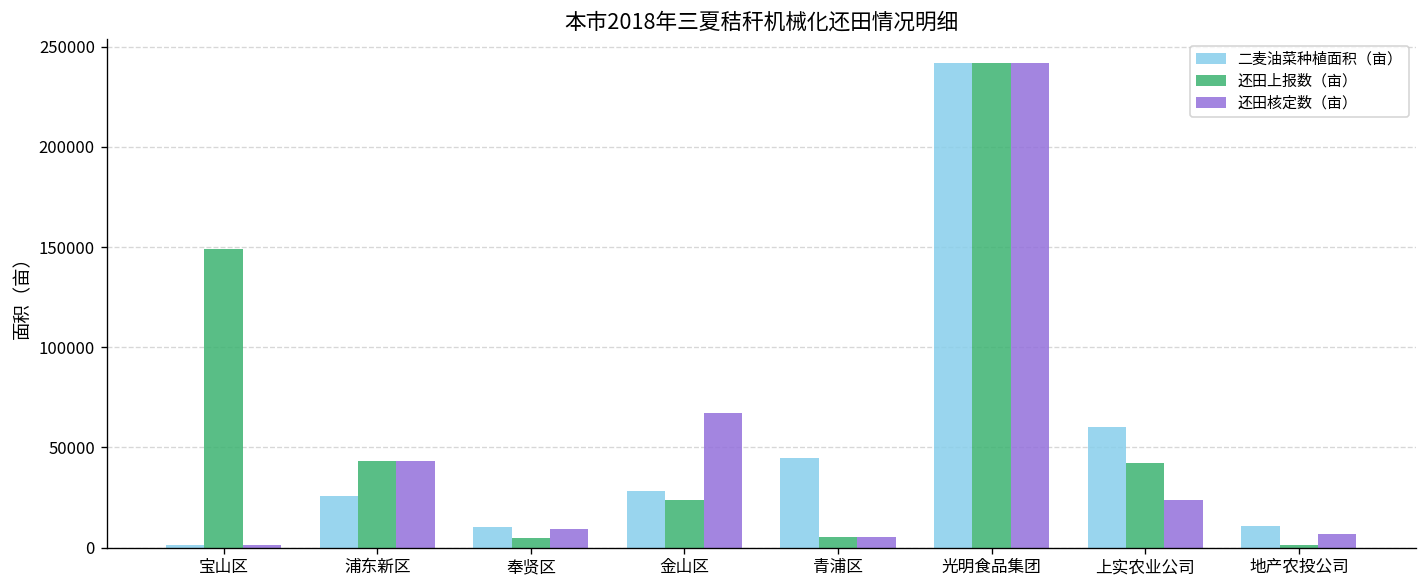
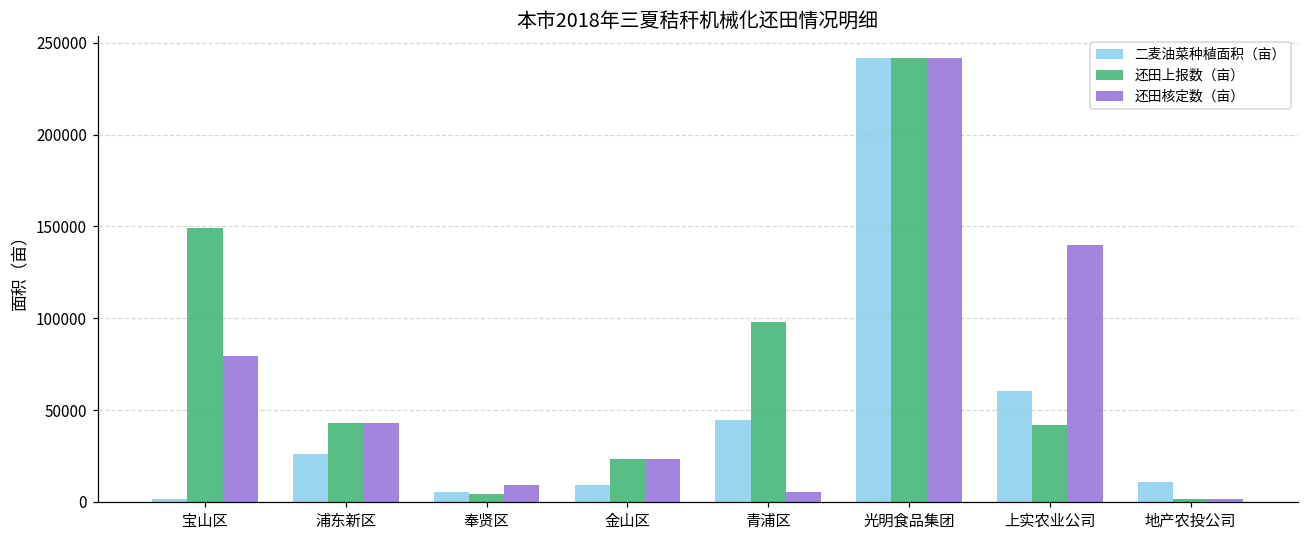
  {
    "二麦油菜种植面积（亩）": {
      "浦东新区": 26000,
-     "奉贤区": 10000,
-     "金山区": 28000,
+     "奉贤区": 5000,
+     "金山区": 9000,
      "青浦区": 45000,
      "光明食品集团": 242000,
      "上实农业公司": 60000,
      "地产农投公司": 11000
    },
    "还田上报数（亩）": {
      "宝山区": 149000,
      "浦东新区": 43000,
      "奉贤区": 5000,
      "金山区": 24000,
-     "青浦区": 5000,
+     "青浦区": 98000,
      "光明食品集团": 242000,
      "上实农业公司": 42000,
      "地产农投公司": 2000
    },
    "还田核定数（亩）": {
-     "宝山区": 1000,
+     "宝山区": 79000,
      "浦东新区": 43000,
      "奉贤区": 9000,
-     "金山区": 67000,
+     "金山区": 24000,
      "青浦区": 5000,
      "光明食品集团": 242000,
-     "上实农业公司": 24000,
-     "地产农投公司": 7000
+     "上实农业公司": 140000,
+     "地产农投公司": 2000
    }
  }
